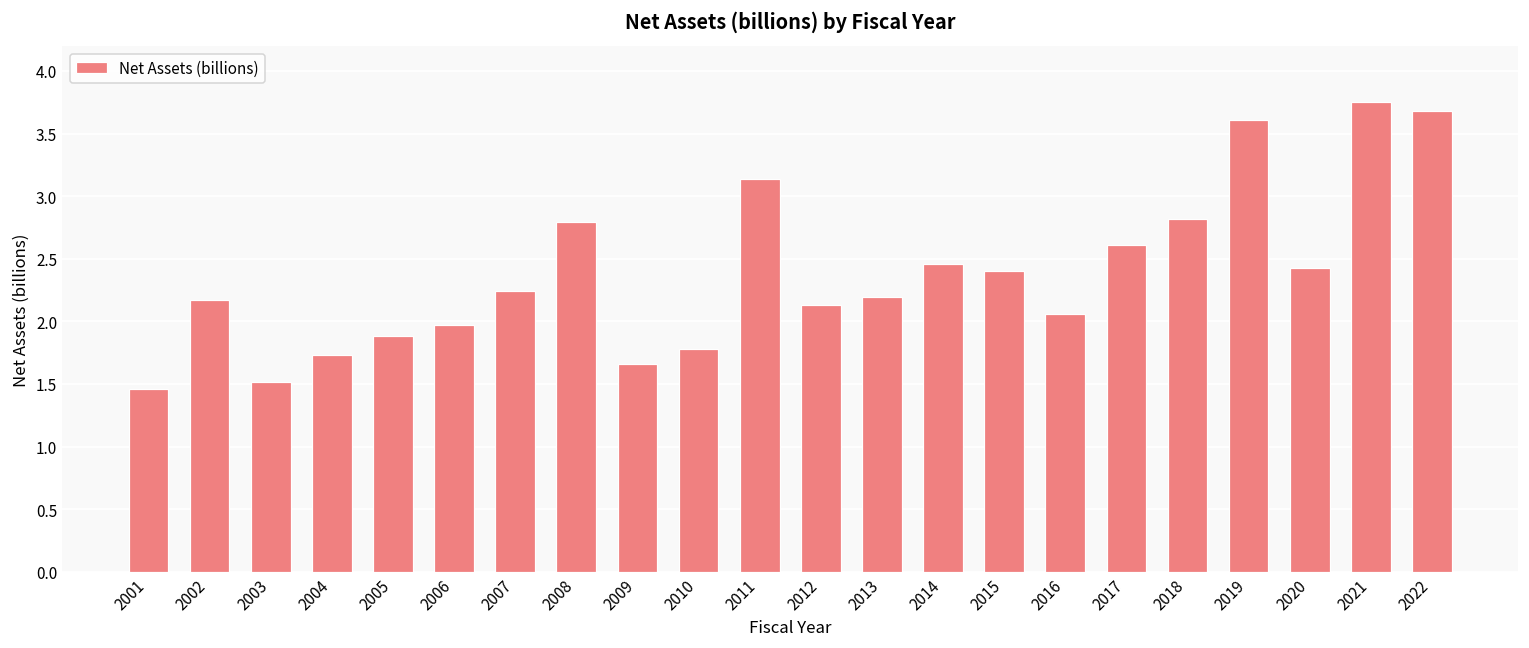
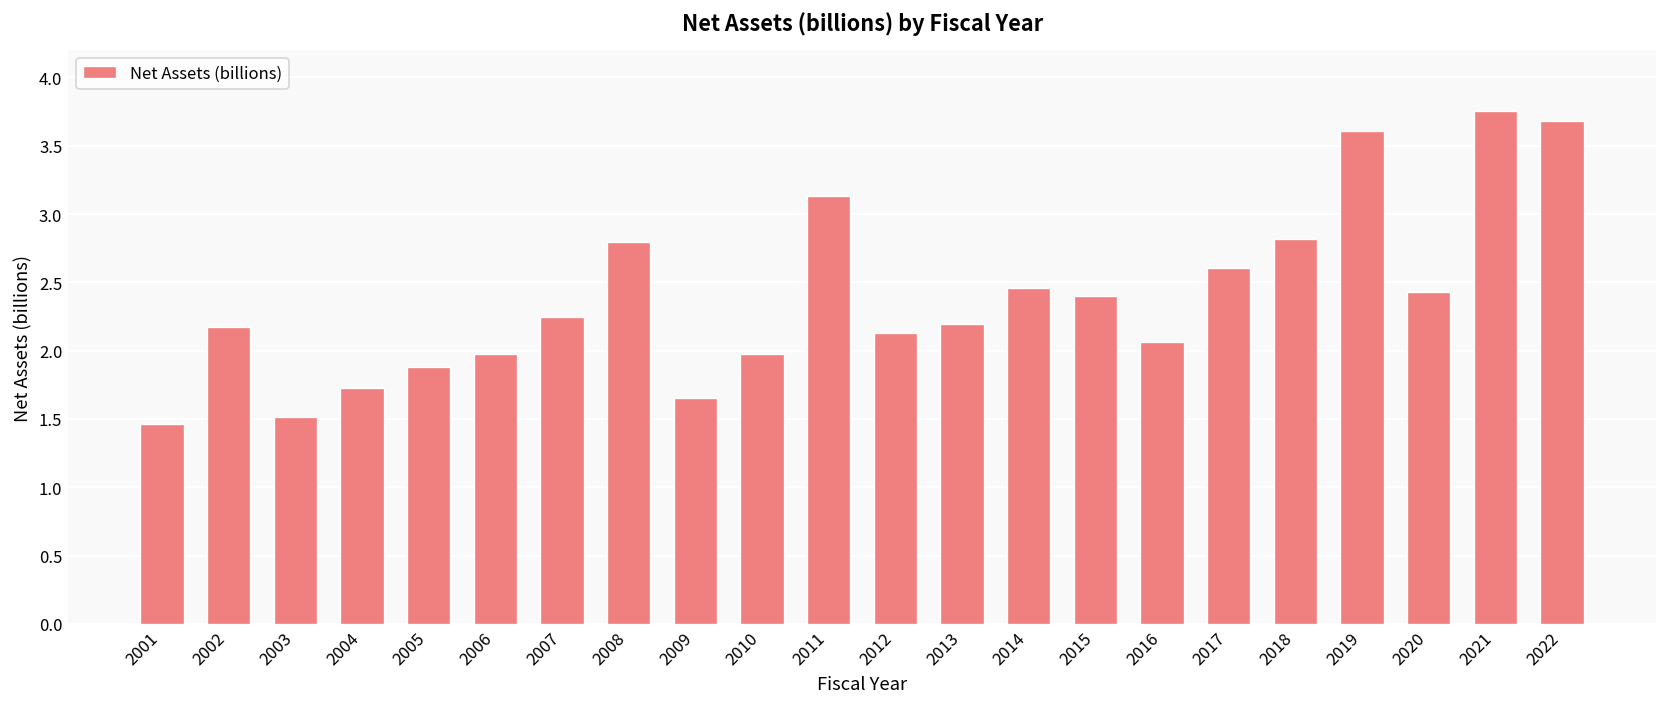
  {
    "2001": 1.46,
    "2002": 2.17,
    "2003": 1.52,
    "2004": 1.73,
    "2005": 1.88,
    "2006": 1.97,
    "2007": 2.24,
    "2008": 2.80,
    "2009": 1.66,
-   "2010": 1.78,
+   "2010": 1.98,
    "2011": 3.13,
    "2012": 2.13,
    "2013": 2.19,
    "2014": 2.46,
    "2015": 2.40,
    "2016": 2.06,
    "2017": 2.61,
    "2018": 2.82,
    "2019": 3.61,
    "2020": 2.43,
    "2021": 3.75,
    "2022": 3.68
  }
